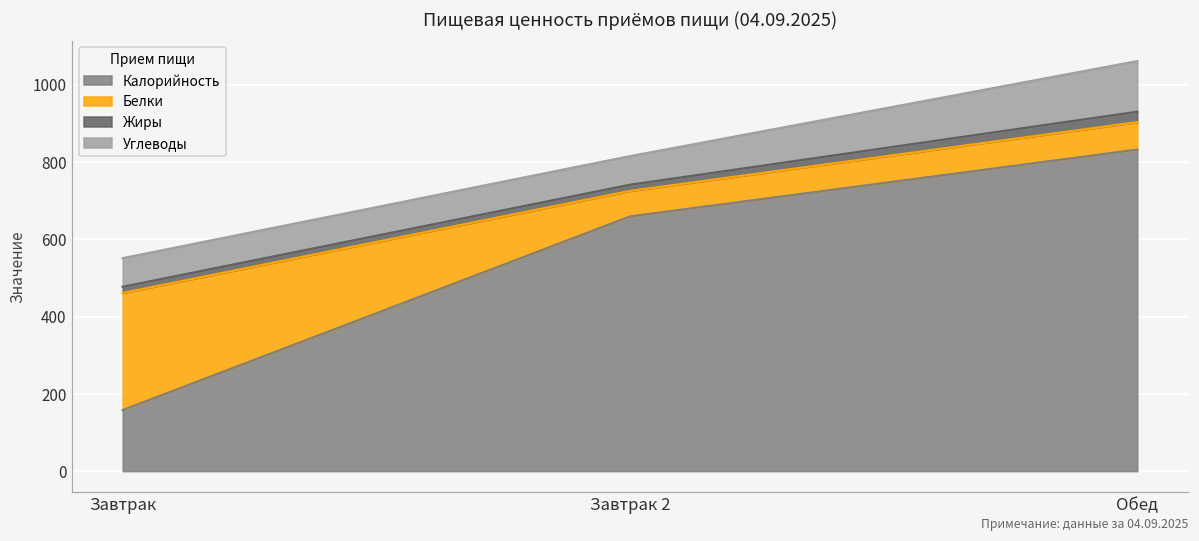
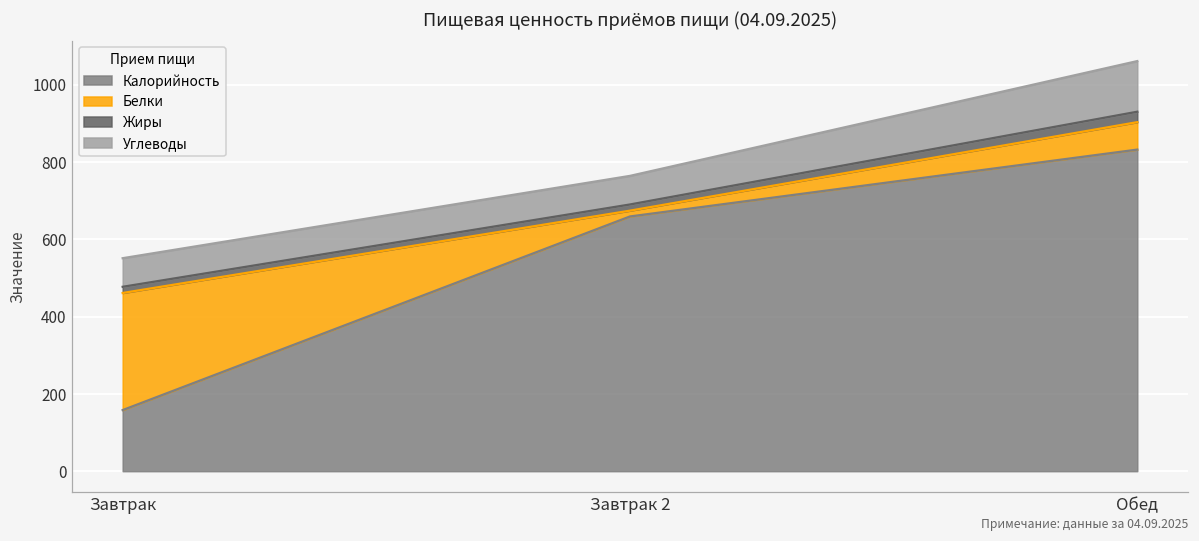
  {
    "Белки": {
      "Завтрак": 300,
-     "Завтрак 2": 70,
+     "Завтрак 2": 20,
      "Обед": 70
    }
  }
